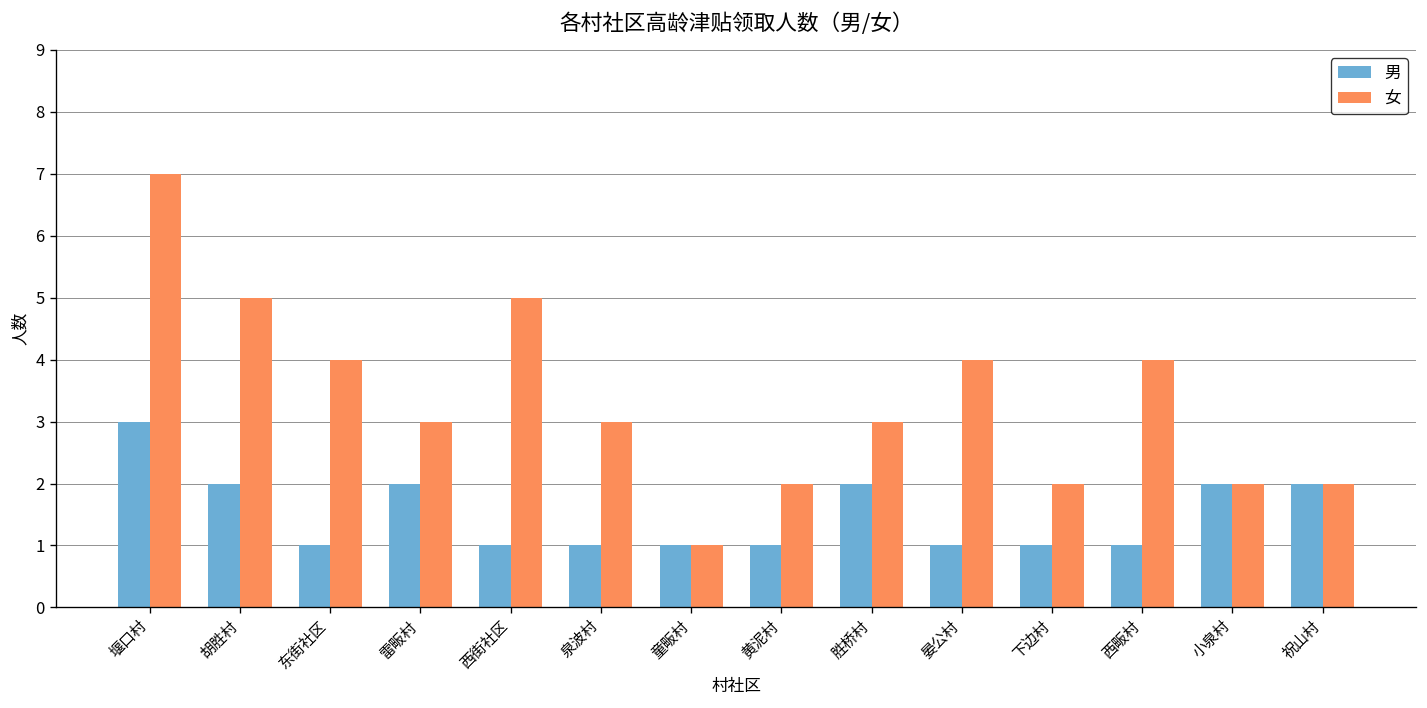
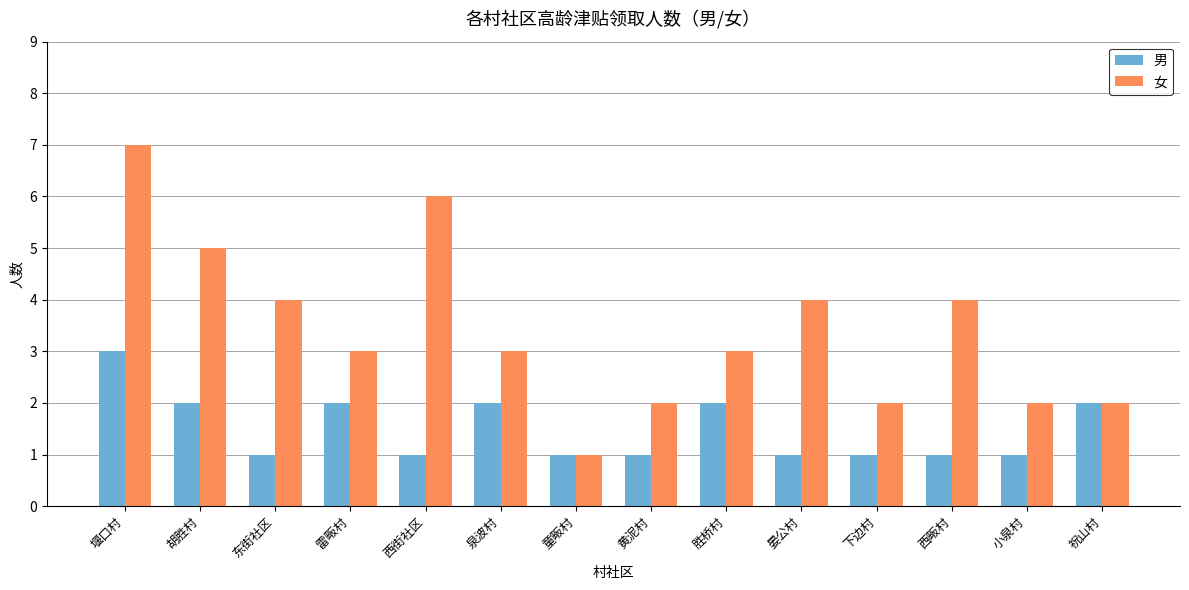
  {
    "男": {
      "堰口村": 3,
      "胡胜村": 2,
      "东街社区": 1,
      "雷畈村": 2,
      "西街社区": 1,
-     "泉波村": 1,
+     "泉波村": 2,
      "童畈村": 1,
      "黄泥村": 1,
      "胜桥村": 2,
      "晏公村": 1,
      "下边村": 1,
      "西畈村": 1,
-     "小泉村": 2,
+     "小泉村": 1,
      "祝山村": 2
    },
    "女": {
      "堰口村": 7,
      "胡胜村": 5,
      "东街社区": 4,
      "雷畈村": 3,
-     "西街社区": 5,
+     "西街社区": 6,
      "泉波村": 3,
      "童畈村": 1,
      "黄泥村": 2,
      "胜桥村": 3,
      "晏公村": 4,
      "下边村": 2,
      "西畈村": 4,
      "小泉村": 2,
      "祝山村": 2
    }
  }
